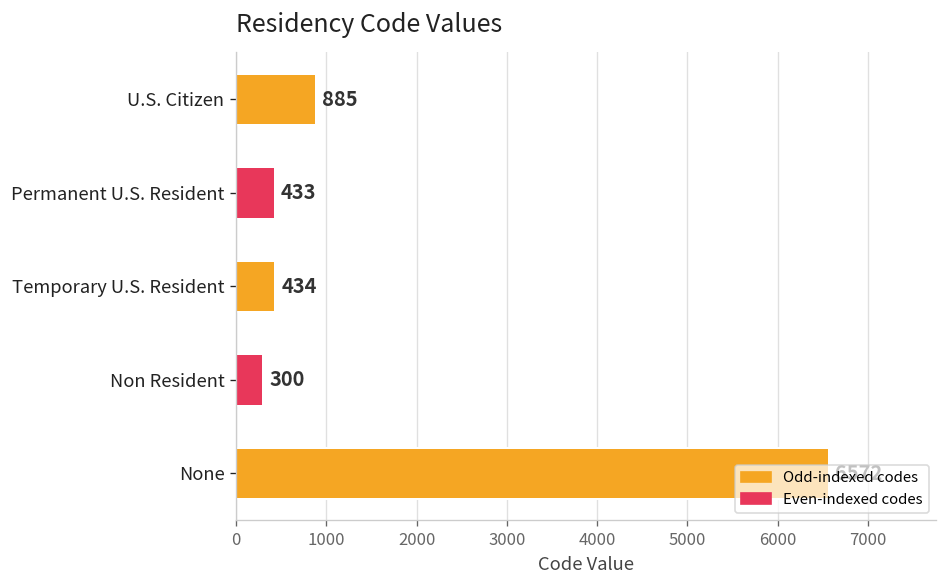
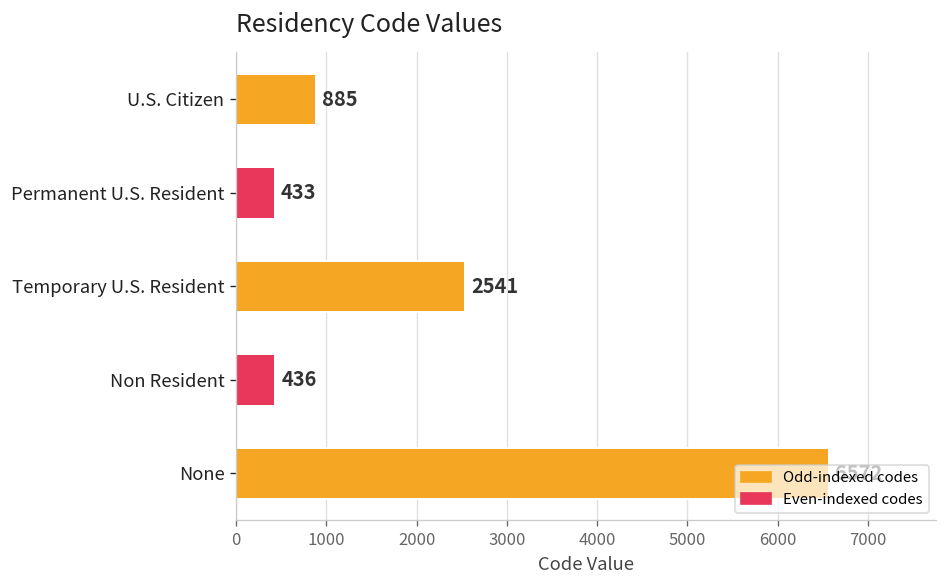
  {
    "U.S. Citizen": 885,
    "Permanent U.S. Resident": 433,
-   "Temporary U.S. Resident": 434,
-   "Non Resident": 300
+   "Temporary U.S. Resident": 2541,
+   "Non Resident": 436
  }
